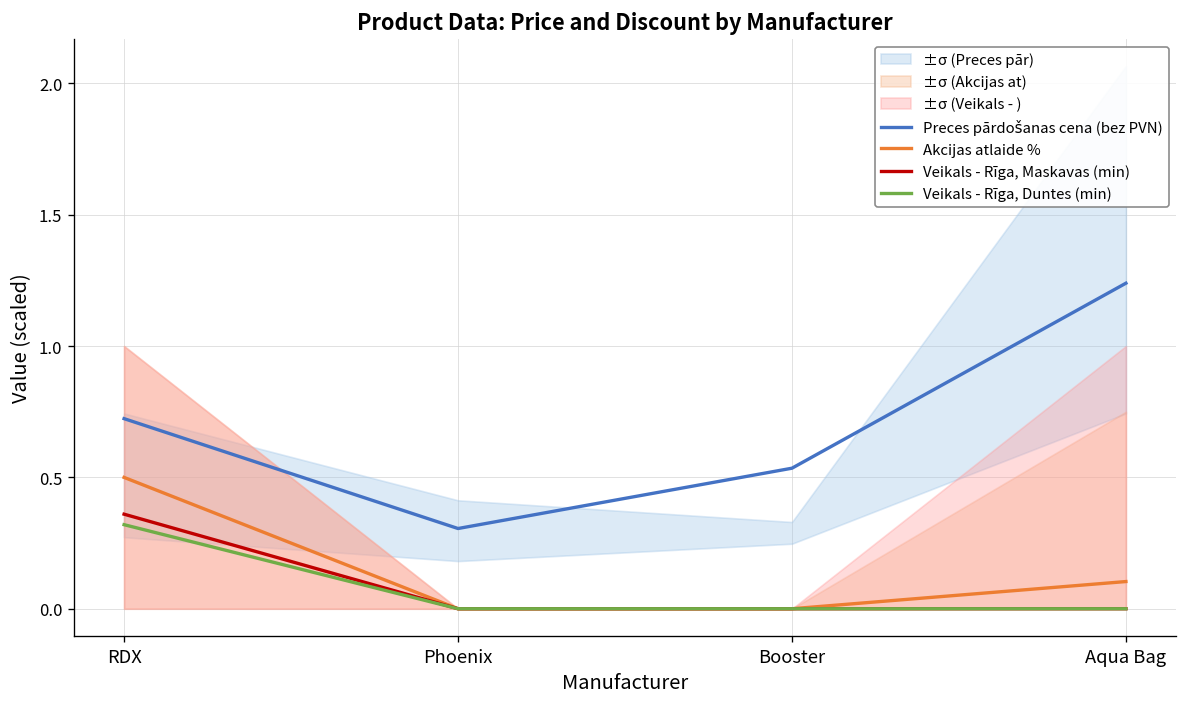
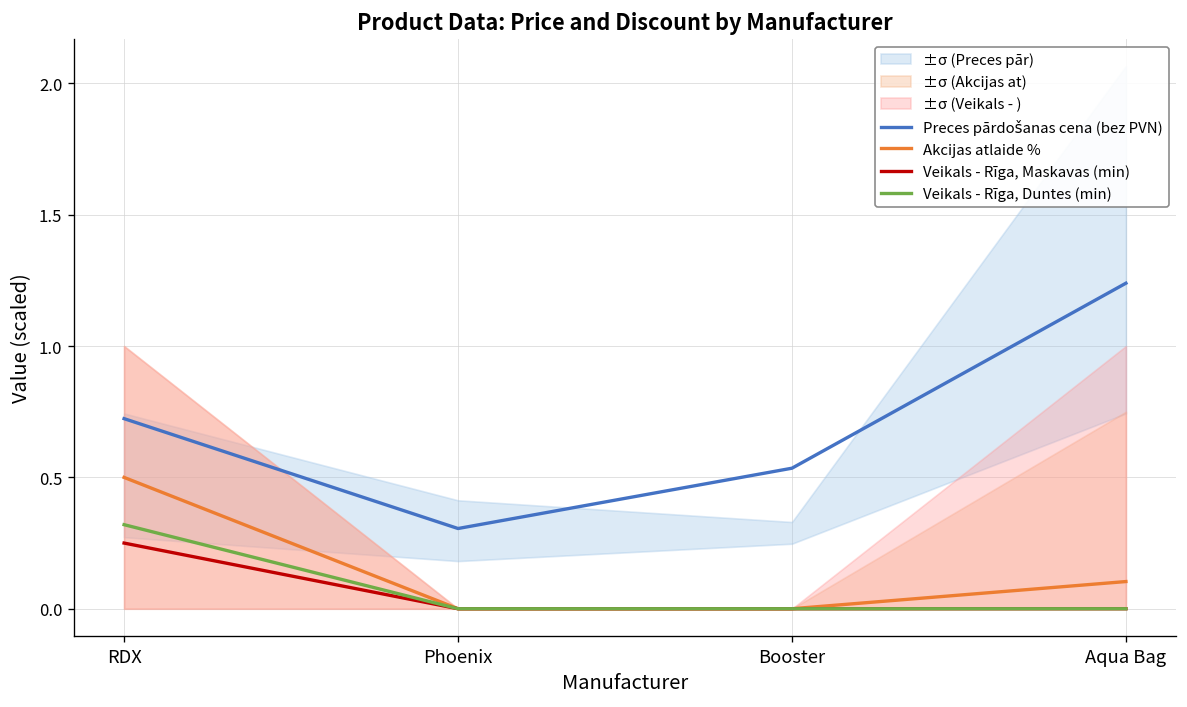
  {
    "Preces pārdošanas cena (bez PVN)": {
      "RDX": 0.72,
      "Phoenix": 0.31,
      "Booster": 0.54,
      "Aqua Bag": 1.24
    },
    "Akcijas atlaide %": {
      "RDX": 0.50,
      "Aqua Bag": 0.10
    },
    "Veikals - Rīga, Maskavas (min)": {
-     "RDX": 0.36
+     "RDX": 0.25
    },
    "Veikals - Rīga, Duntes (min)": {
      "RDX": 0.32
    }
  }
